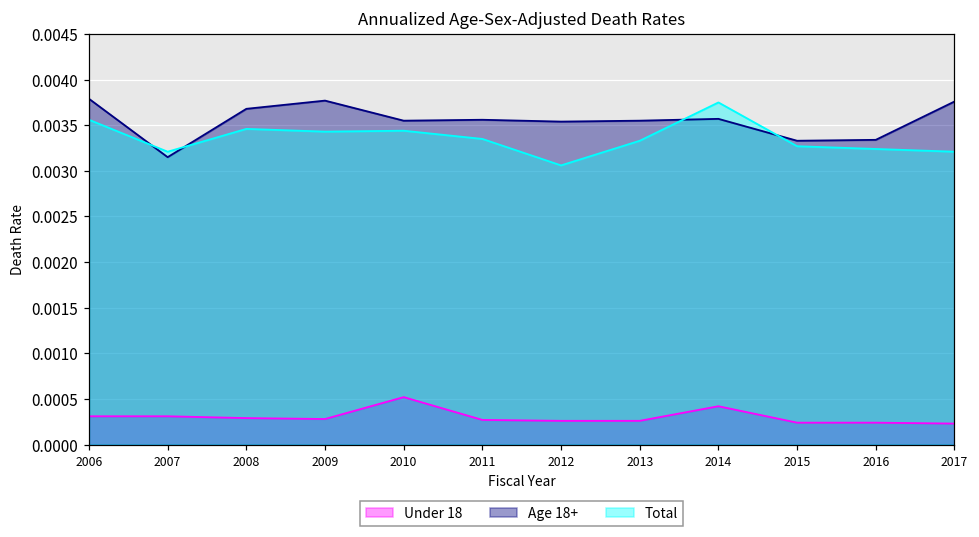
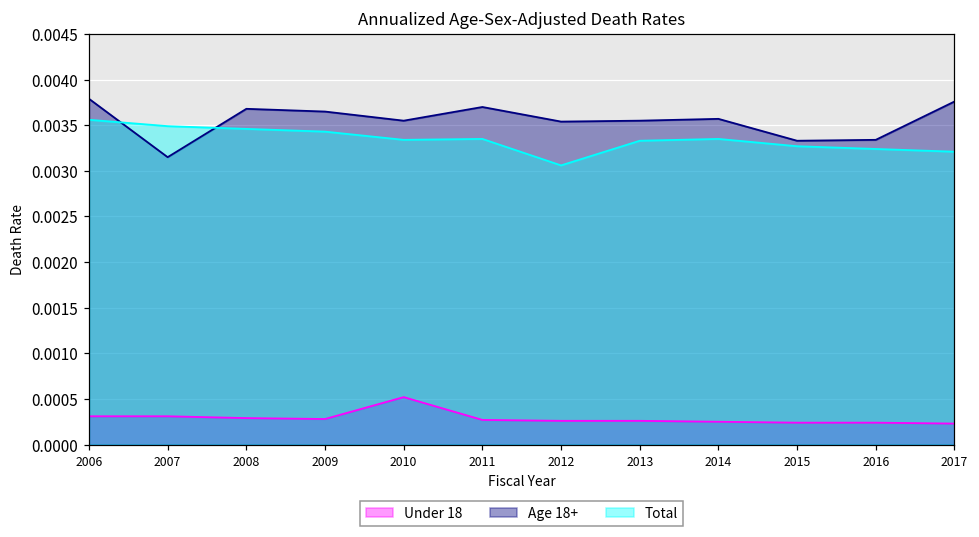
  {
    "Under 18": {
      "2006": 0.0003,
      "2007": 0.0003,
      "2008": 0.0003,
      "2009": 0.0003,
      "2010": 0.0005,
      "2011": 0.0003,
      "2012": 0.0003,
      "2013": 0.0003,
-     "2014": 0.0004,
+     "2014": 0.0003,
      "2015": 0.0002,
      "2016": 0.0002,
      "2017": 0.0002
    },
    "Age 18+": {
      "2006": 0.0038,
      "2007": 0.0032,
      "2008": 0.0037,
-     "2009": 0.0038,
+     "2009": 0.0037,
      "2010": 0.0036,
-     "2011": 0.0036,
+     "2011": 0.0037,
      "2012": 0.0035,
      "2013": 0.0036,
      "2014": 0.0036,
      "2015": 0.0033,
      "2016": 0.0033,
      "2017": 0.0038
    },
    "Total": {
      "2006": 0.0036,
-     "2007": 0.0032,
+     "2007": 0.0035,
      "2008": 0.0035,
      "2009": 0.0034,
-     "2010": 0.0034,
+     "2010": 0.0033,
      "2011": 0.0034,
      "2012": 0.0031,
      "2013": 0.0033,
-     "2014": 0.0038,
+     "2014": 0.0034,
      "2015": 0.0033,
      "2016": 0.0032,
      "2017": 0.0032
    }
  }
